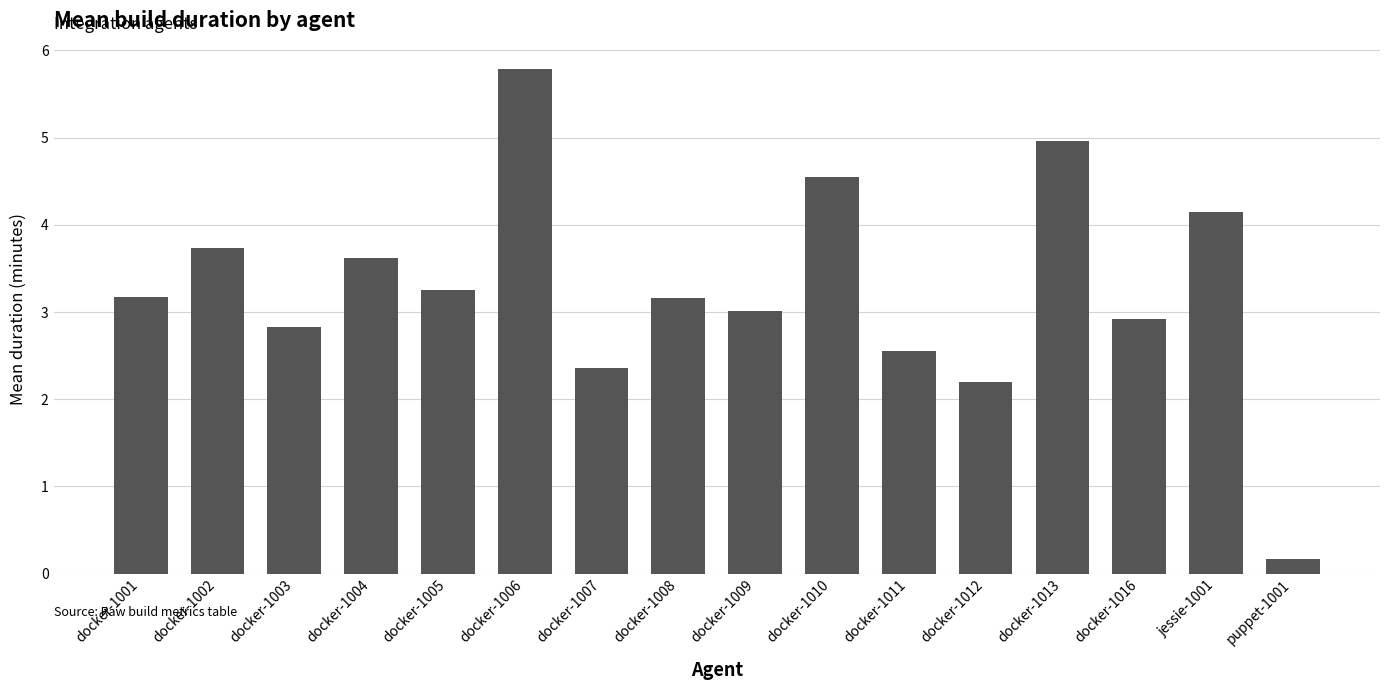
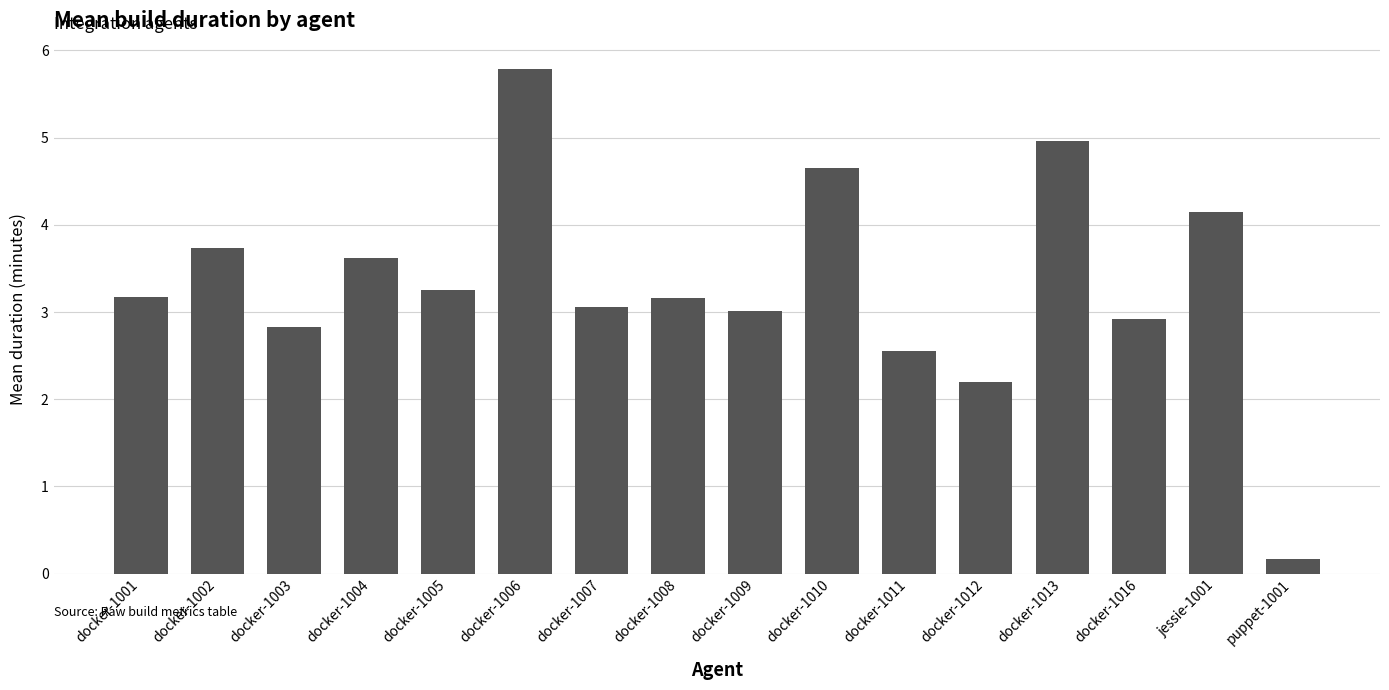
  {
    "docker-1001": 3.2,
    "docker-1002": 3.7,
    "docker-1003": 2.8,
    "docker-1004": 3.6,
    "docker-1005": 3.3,
    "docker-1006": 5.8,
-   "docker-1007": 2.4,
+   "docker-1007": 3.1,
    "docker-1008": 3.2,
    "docker-1009": 3.0,
-   "docker-1010": 4.5,
+   "docker-1010": 4.7,
    "docker-1011": 2.6,
    "docker-1012": 2.2,
    "docker-1013": 5.0,
    "docker-1016": 2.9,
    "jessie-1001": 4.2,
    "puppet-1001": 0.2
  }
